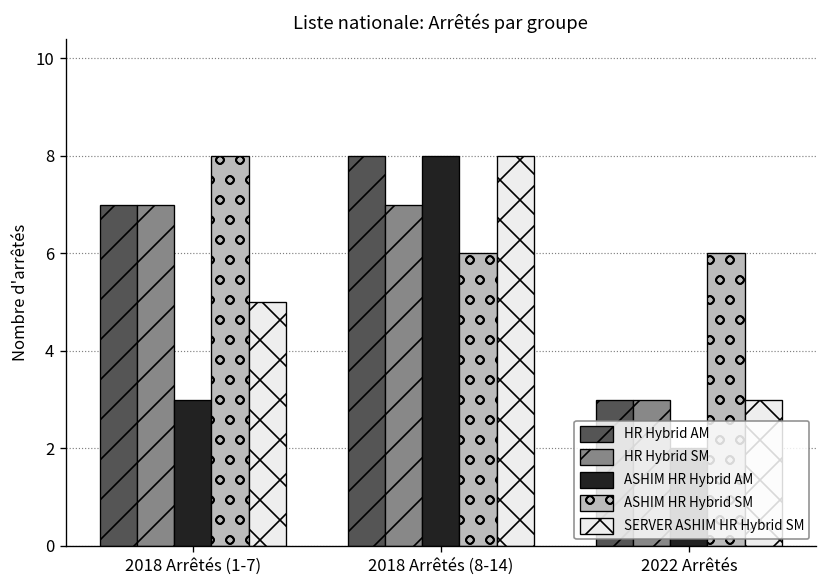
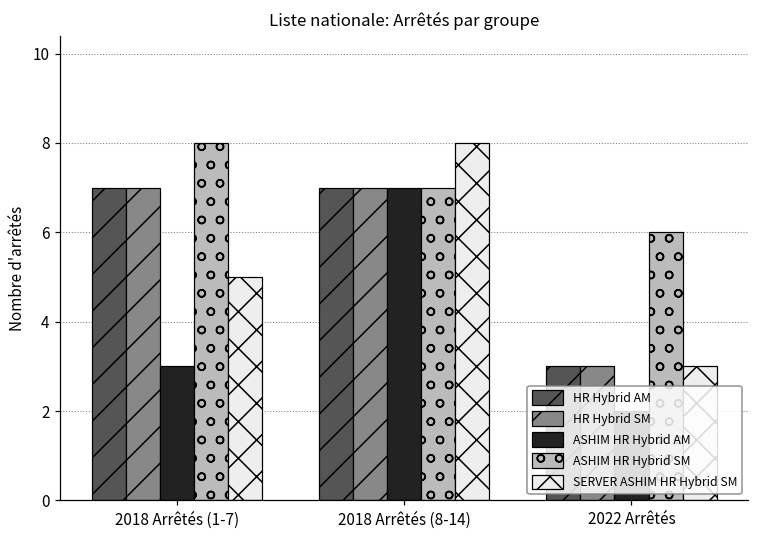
  {
    "HR Hybrid AM": {
      "2018 Arrêtés (1-7)": 7,
-     "2018 Arrêtés (8-14)": 8,
+     "2018 Arrêtés (8-14)": 7,
      "2022 Arrêtés": 3
    },
    "HR Hybrid SM": {
      "2018 Arrêtés (1-7)": 7,
      "2018 Arrêtés (8-14)": 7,
      "2022 Arrêtés": 3
    },
    "ASHIM HR Hybrid AM": {
      "2018 Arrêtés (1-7)": 3,
-     "2018 Arrêtés (8-14)": 8
+     "2018 Arrêtés (8-14)": 7
    },
    "ASHIM HR Hybrid SM": {
      "2018 Arrêtés (1-7)": 8,
-     "2018 Arrêtés (8-14)": 6,
+     "2018 Arrêtés (8-14)": 7,
      "2022 Arrêtés": 6
    },
    "SERVER ASHIM HR Hybrid SM": {
      "2018 Arrêtés (1-7)": 5,
      "2018 Arrêtés (8-14)": 8,
      "2022 Arrêtés": 3
    }
  }
